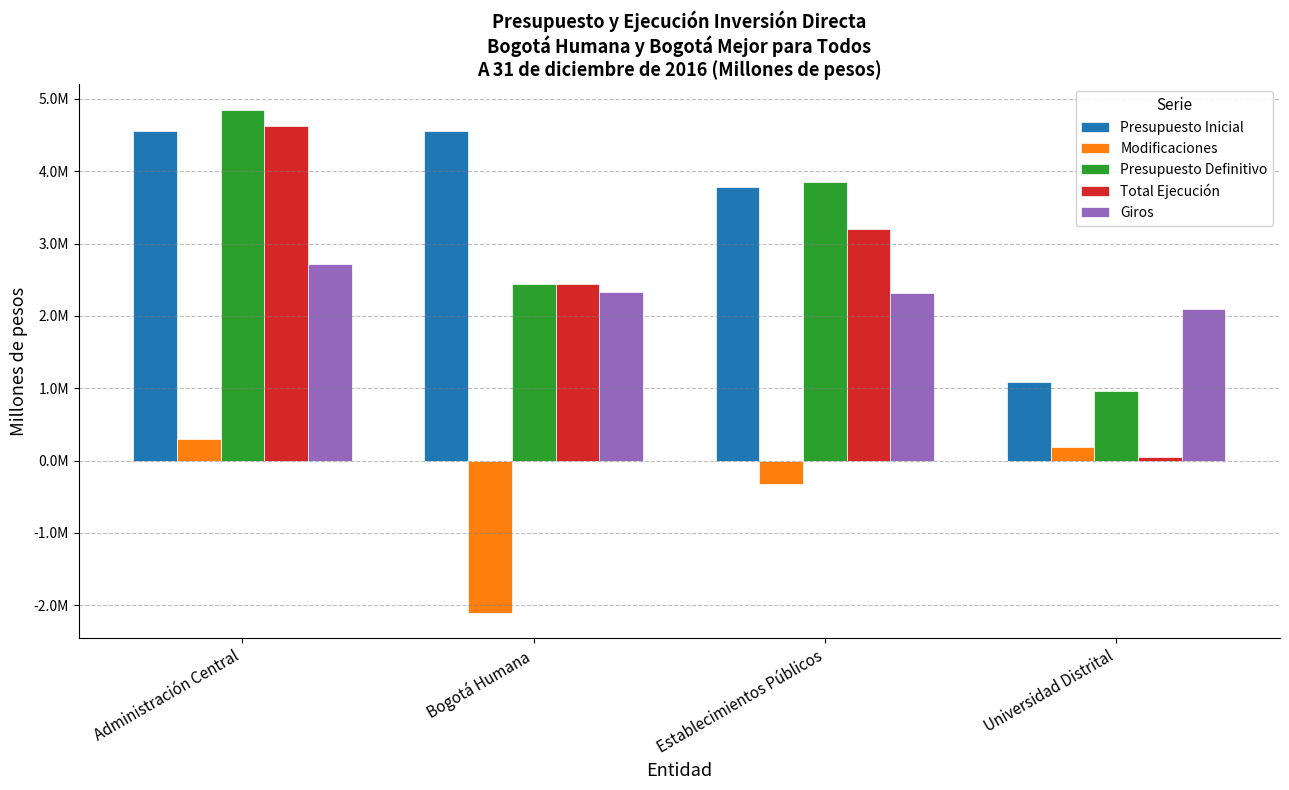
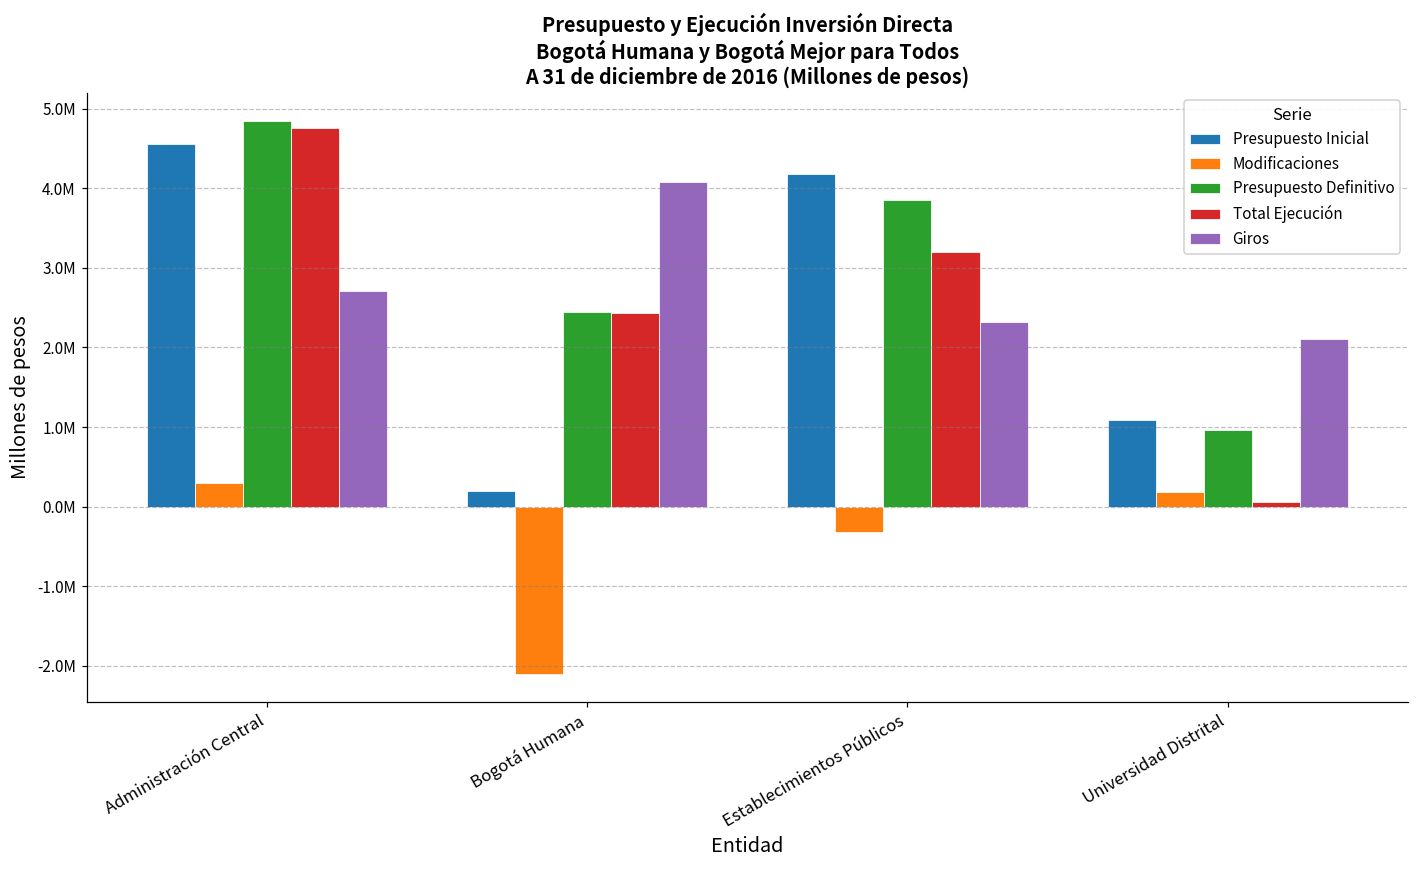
  {
    "Presupuesto Inicial": {
      "Administración Central": 4600000,
-     "Bogotá Humana": 4600000,
-     "Establecimientos Públicos": 3800000,
+     "Bogotá Humana": 200000,
+     "Establecimientos Públicos": 4200000,
      "Universidad Distrital": 1100000
    },
    "Modificaciones": {
      "Administración Central": 300000,
      "Bogotá Humana": -2100000,
      "Establecimientos Públicos": -300000,
      "Universidad Distrital": 200000
    },
    "Presupuesto Definitivo": {
      "Administración Central": 4900000,
      "Bogotá Humana": 2400000,
      "Establecimientos Públicos": 3900000,
      "Universidad Distrital": 1000000
    },
    "Total Ejecución": {
-     "Administración Central": 4600000,
+     "Administración Central": 4800000,
      "Bogotá Humana": 2400000,
      "Establecimientos Públicos": 3200000,
      "Universidad Distrital": 100000
    },
    "Giros": {
      "Administración Central": 2700000,
-     "Bogotá Humana": 2300000,
+     "Bogotá Humana": 4100000,
      "Establecimientos Públicos": 2300000,
      "Universidad Distrital": 2100000
    }
  }
